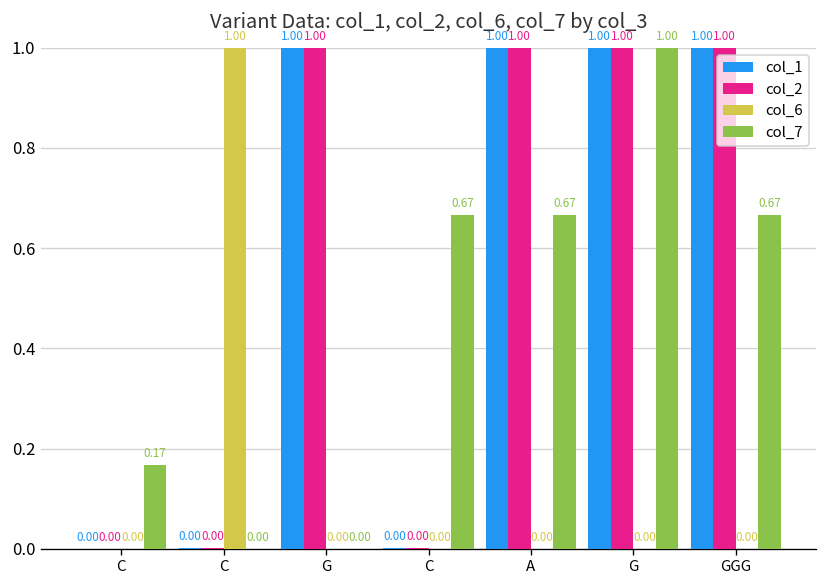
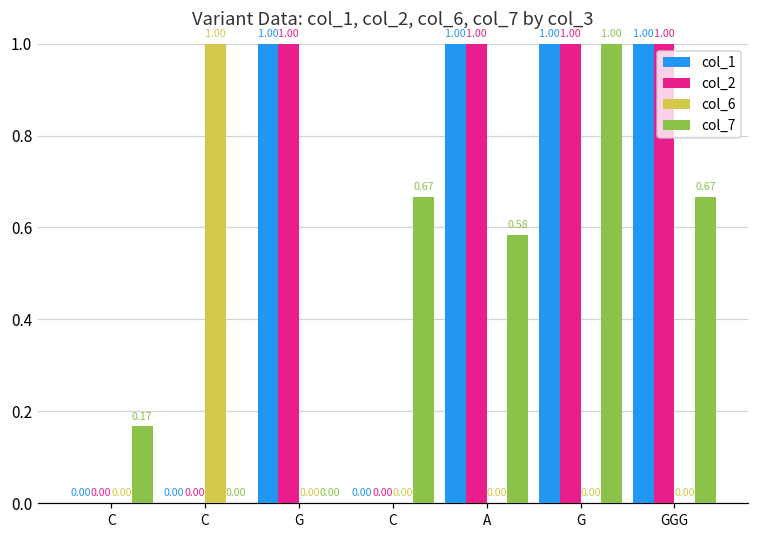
  {
    "col_1": {
      "A": 1.00,
      "GGG": 1.00
    },
    "col_2": {
      "A": 1.00,
      "GGG": 1.00
    },
    "col_6": {
      "A": 0.00,
      "GGG": 0.00
    },
    "col_7": {
-     "A": 0.67,
+     "A": 0.58,
      "GGG": 0.67
    }
  }
